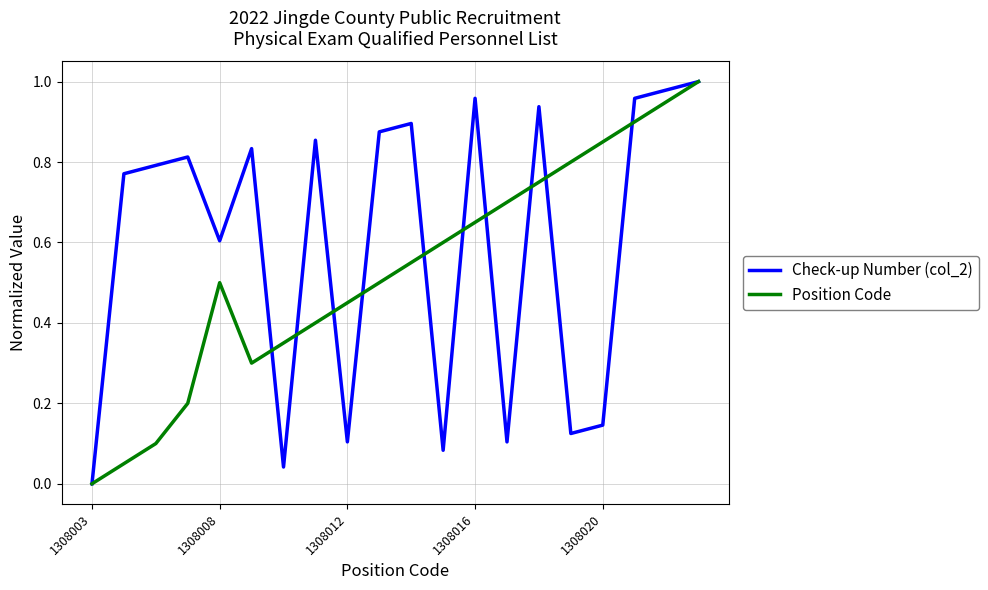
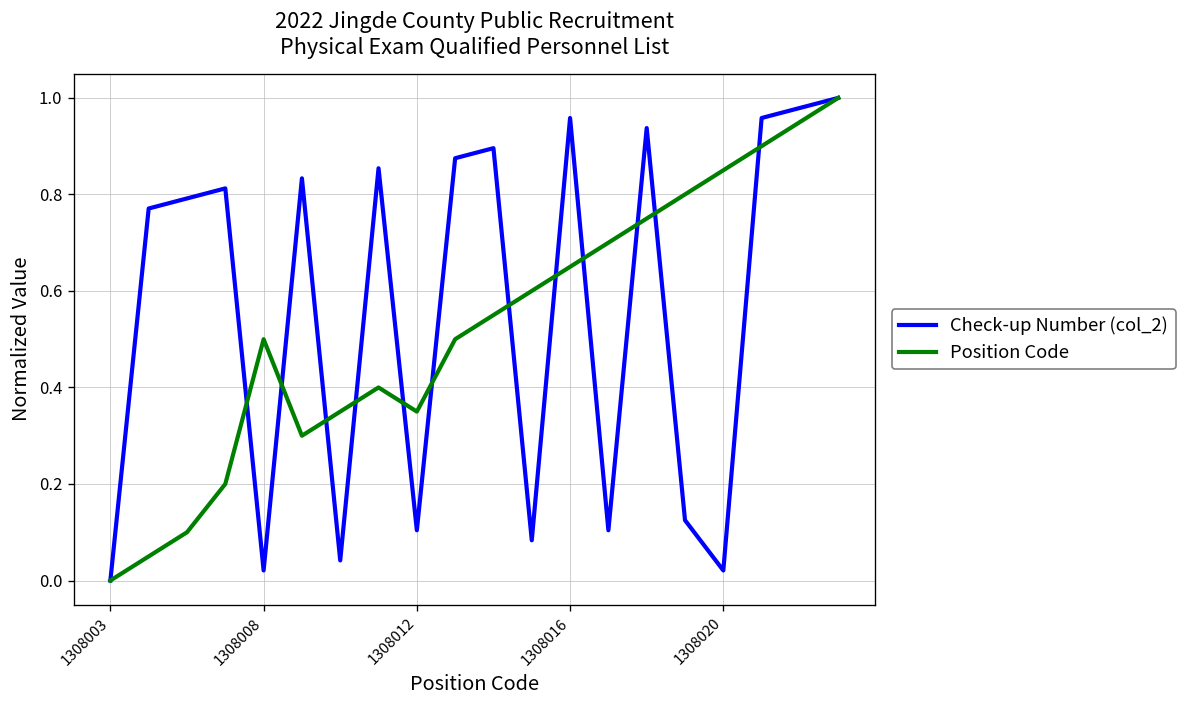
  {
    "Check-up Number (col_2)": {
-     "1308008": 0.60,
+     "1308008": 0.02,
      "1308012": 0.10,
      "1308016": 0.96,
-     "1308020": 0.15
+     "1308020": 0.02
    },
    "Position Code": {
      "1308008": 0.50,
-     "1308012": 0.45,
+     "1308012": 0.35,
      "1308016": 0.65,
      "1308020": 0.85
    }
  }
